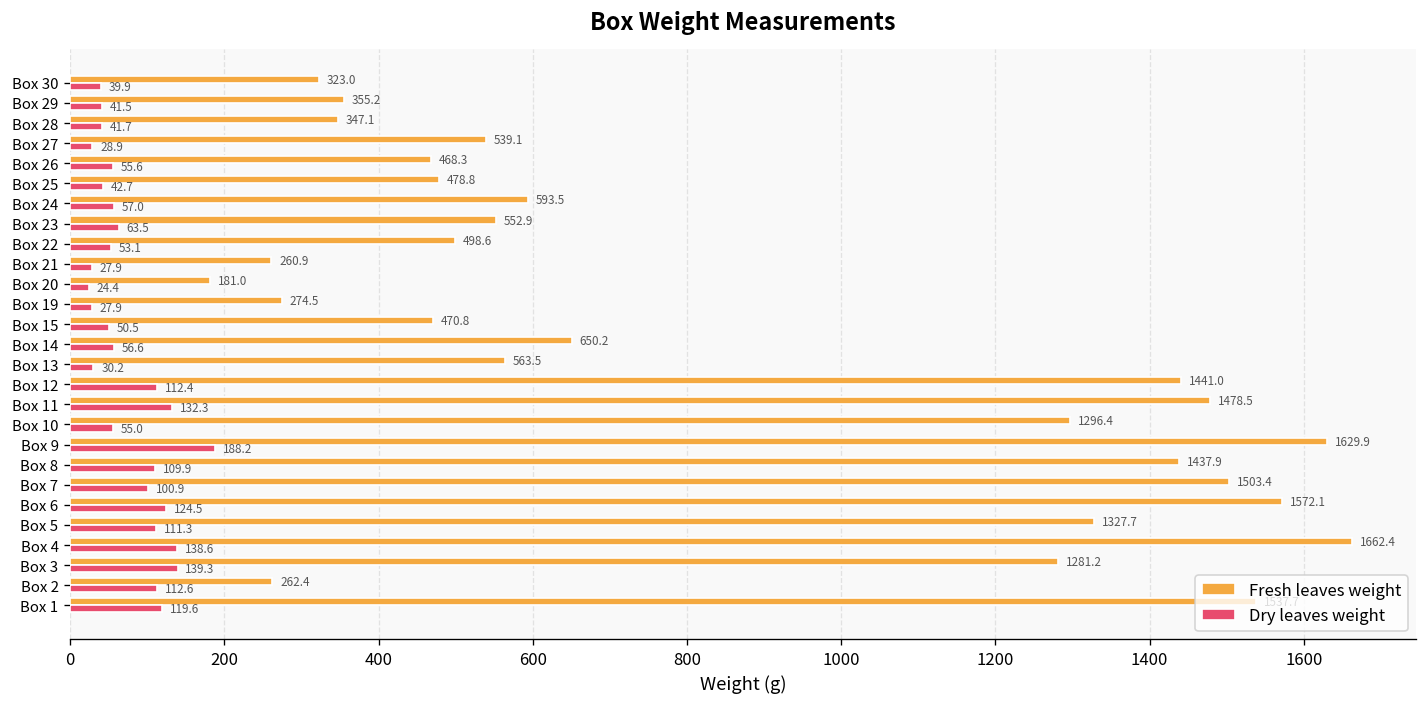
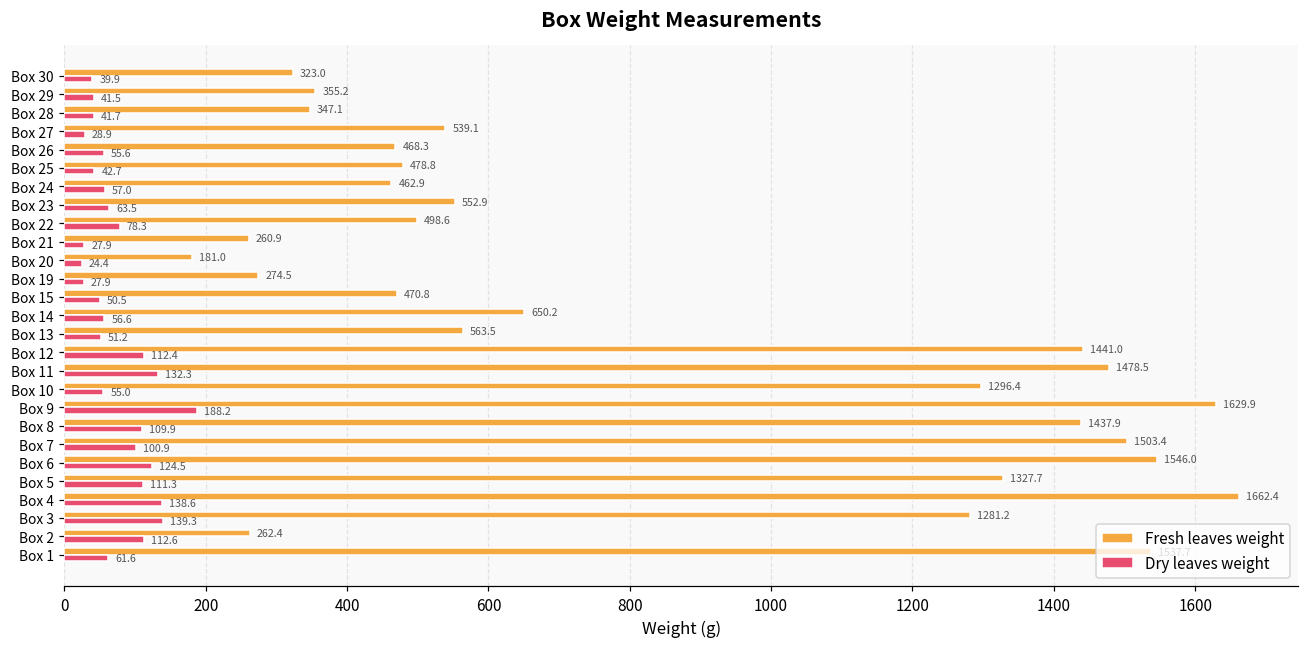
  {
    "Fresh leaves weight": {
      "Box 30": 323.0,
      "Box 29": 355.2,
      "Box 28": 347.1,
      "Box 27": 539.1,
      "Box 26": 468.3,
      "Box 25": 478.8,
-     "Box 24": 593.5,
+     "Box 24": 462.9,
      "Box 23": 552.9,
      "Box 22": 498.6,
      "Box 21": 260.9,
      "Box 20": 181.0,
      "Box 19": 274.5,
      "Box 15": 470.8,
      "Box 14": 650.2,
      "Box 13": 563.5,
      "Box 12": 1441.0,
      "Box 11": 1478.5,
      "Box 10": 1296.4,
      "Box 9": 1629.9,
      "Box 8": 1437.9,
      "Box 7": 1503.4,
-     "Box 6": 1572.1,
+     "Box 6": 1546.0,
      "Box 5": 1327.7,
      "Box 4": 1662.4,
      "Box 3": 1281.2,
      "Box 2": 262.4
    },
    "Dry leaves weight": {
      "Box 30": 39.9,
      "Box 29": 41.5,
      "Box 28": 41.7,
      "Box 27": 28.9,
      "Box 26": 55.6,
      "Box 25": 42.7,
      "Box 24": 57.0,
      "Box 23": 63.5,
-     "Box 22": 53.1,
+     "Box 22": 78.3,
      "Box 21": 27.9,
      "Box 20": 24.4,
      "Box 19": 27.9,
      "Box 15": 50.5,
      "Box 14": 56.6,
-     "Box 13": 30.2,
+     "Box 13": 51.2,
      "Box 12": 112.4,
      "Box 11": 132.3,
      "Box 10": 55.0,
      "Box 9": 188.2,
      "Box 8": 109.9,
      "Box 7": 100.9,
      "Box 6": 124.5,
      "Box 5": 111.3,
      "Box 4": 138.6,
      "Box 3": 139.3,
      "Box 2": 112.6,
-     "Box 1": 119.6
+     "Box 1": 61.6
    }
  }
